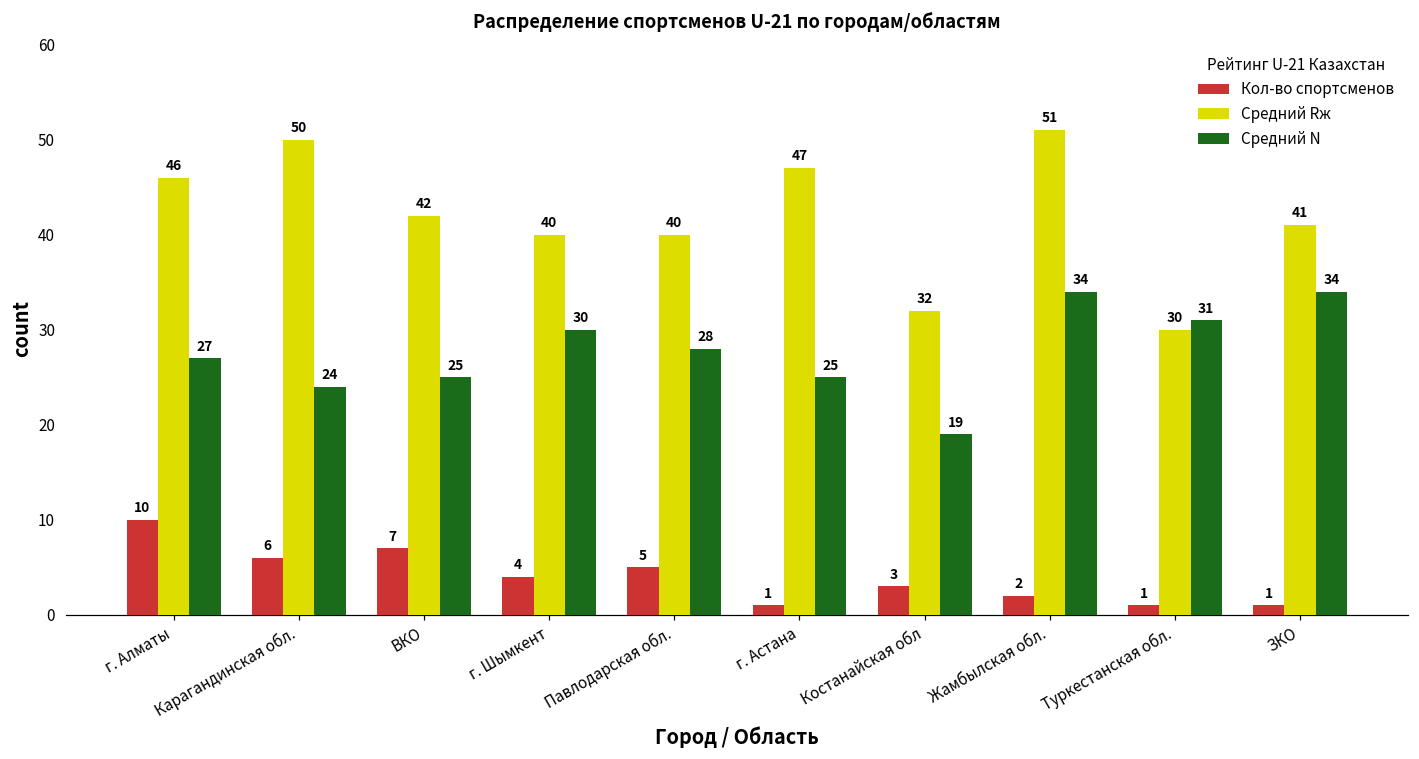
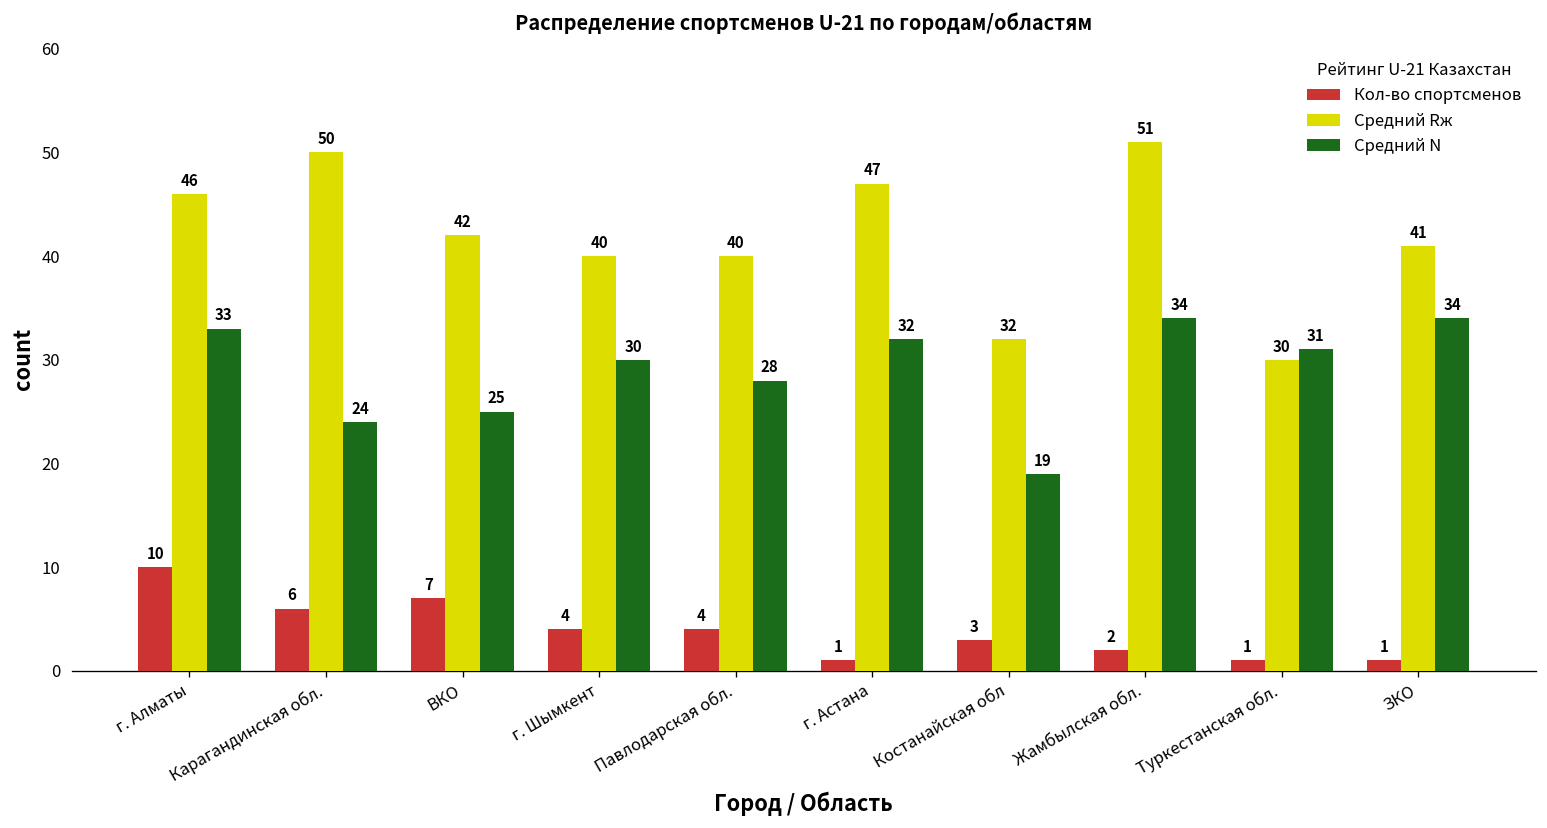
  {
    "Кол-во спортсменов": {
      "г. Алматы": 10,
      "Карагандинская обл.": 6,
      "ВКО": 7,
      "г. Шымкент": 4,
-     "Павлодарская обл.": 5,
+     "Павлодарская обл.": 4,
      "г. Астана": 1,
      "Костанайская обл": 3,
      "Жамбылская обл.": 2,
      "Туркестанская обл.": 1,
      "ЗКО": 1
    },
    "Средний Rж": {
      "г. Алматы": 46,
      "Карагандинская обл.": 50,
      "ВКО": 42,
      "г. Шымкент": 40,
      "Павлодарская обл.": 40,
      "г. Астана": 47,
      "Костанайская обл": 32,
      "Жамбылская обл.": 51,
      "Туркестанская обл.": 30,
      "ЗКО": 41
    },
    "Средний N": {
-     "г. Алматы": 27,
+     "г. Алматы": 33,
      "Карагандинская обл.": 24,
      "ВКО": 25,
      "г. Шымкент": 30,
      "Павлодарская обл.": 28,
-     "г. Астана": 25,
+     "г. Астана": 32,
      "Костанайская обл": 19,
      "Жамбылская обл.": 34,
      "Туркестанская обл.": 31,
      "ЗКО": 34
    }
  }
